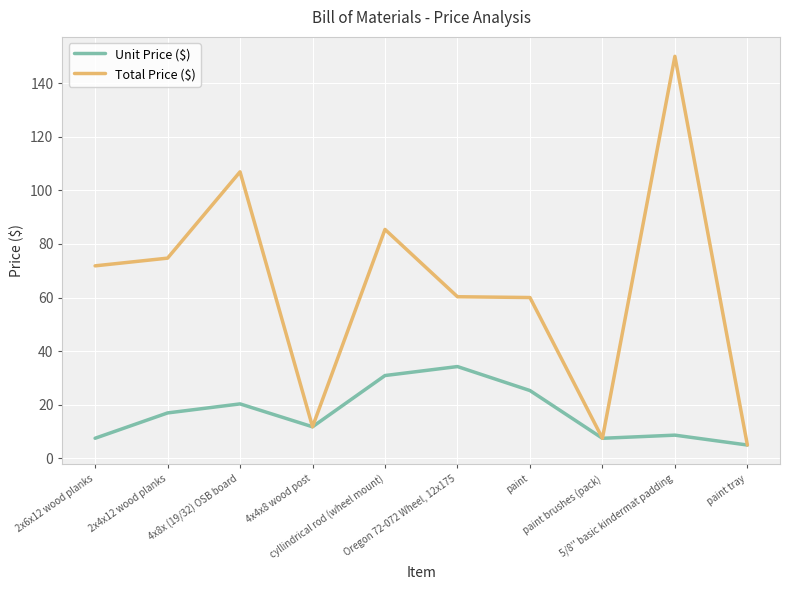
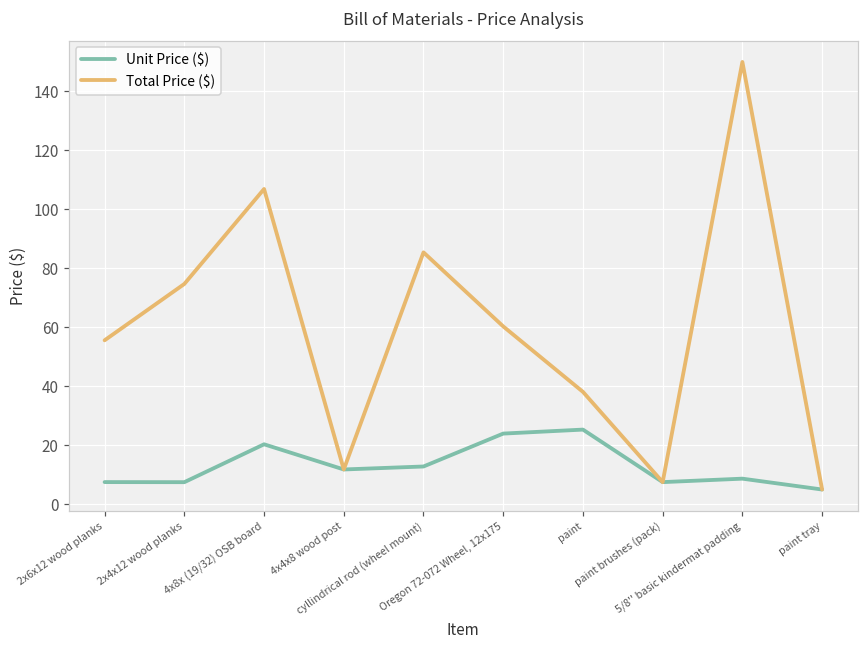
  {
    "Unit Price ($)": {
      "2x6x12 wood planks": 8,
-     "2x4x12 wood planks": 17,
+     "2x4x12 wood planks": 7,
      "4x8x (19/32) OSB board": 20,
-     "cyllindrical rod (wheel mount)": 31,
-     "Oregon 72-072 Wheel, 12x175": 34,
+     "cyllindrical rod (wheel mount)": 13,
+     "Oregon 72-072 Wheel, 12x175": 24,
      "paint": 25,
      "5/8'' basic kindermat padding": 9
    },
    "Total Price ($)": {
-     "2x6x12 wood planks": 72,
+     "2x6x12 wood planks": 56,
      "2x4x12 wood planks": 75,
      "4x8x (19/32) OSB board": 107,
      "cyllindrical rod (wheel mount)": 85,
      "Oregon 72-072 Wheel, 12x175": 60,
-     "paint": 60,
+     "paint": 38,
      "5/8'' basic kindermat padding": 150
    }
  }
